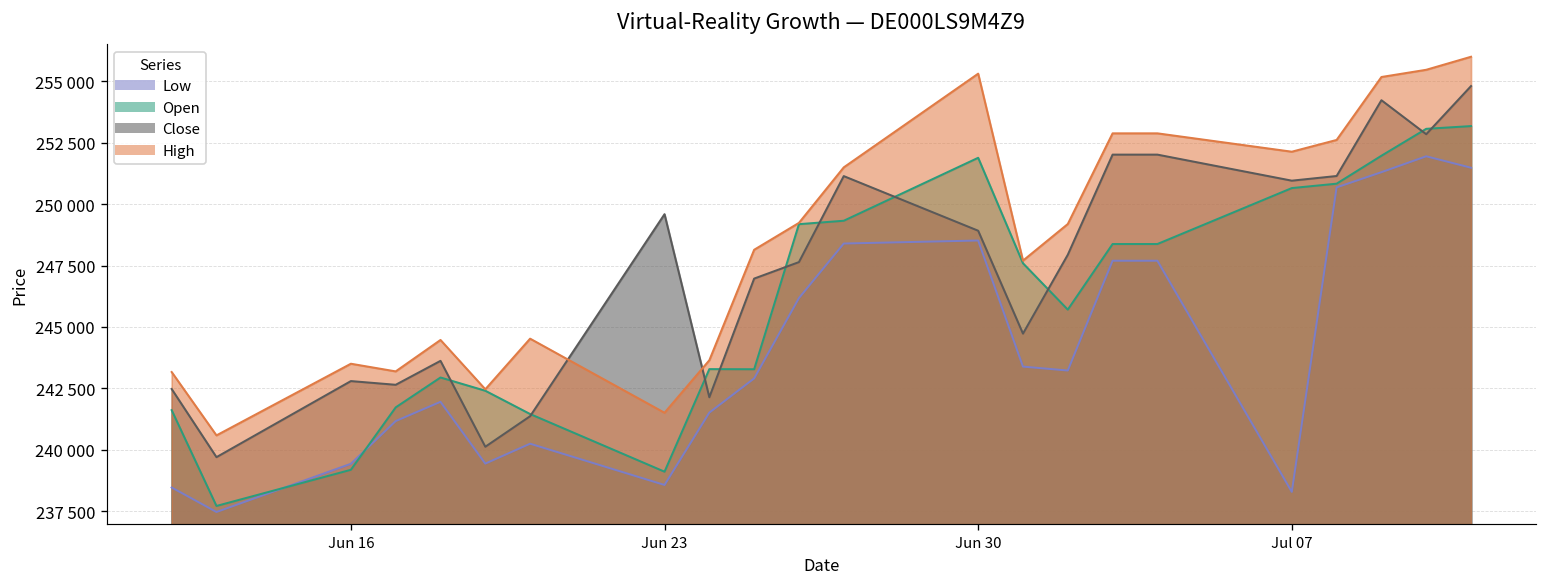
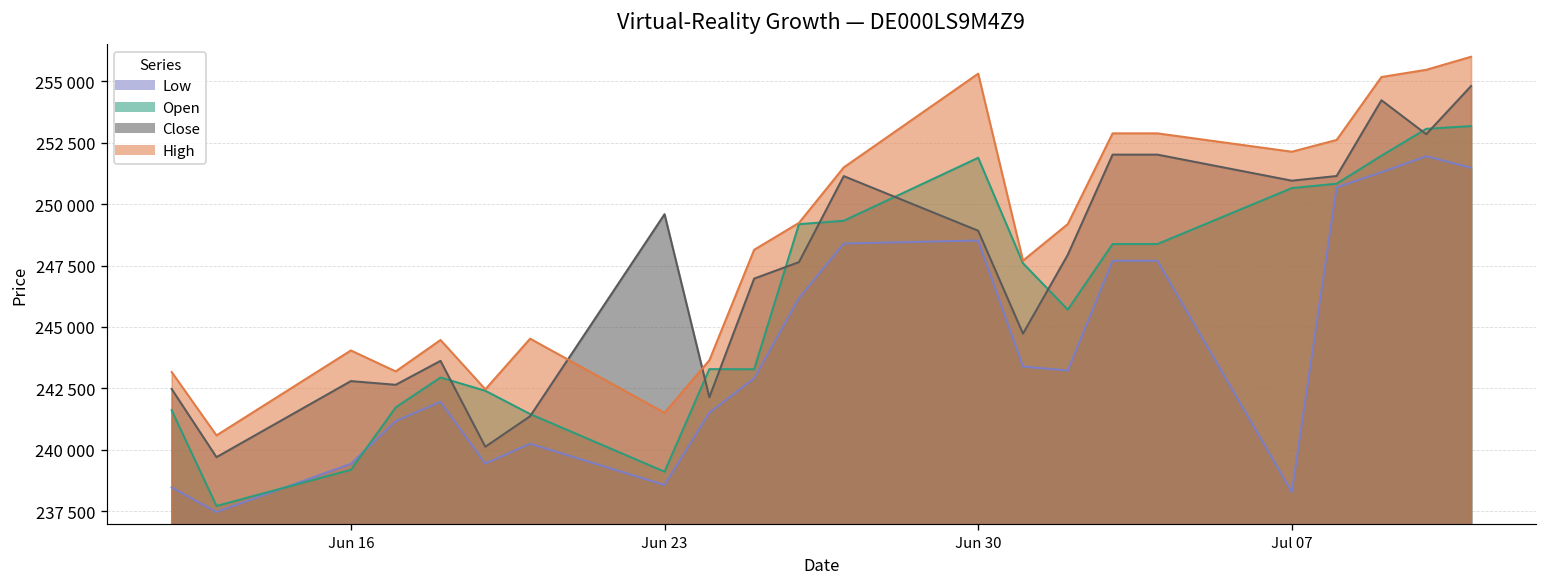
  {
    "Low": {
      "Jun 16": 239400,
      "Jun 23": 238600,
      "Jun 30": 248500,
      "Jul 07": 238300
    },
    "Open": {
      "Jun 16": 239200,
      "Jun 23": 239100,
      "Jun 30": 251900,
      "Jul 07": 250700
    },
    "Close": {
      "Jun 16": 242800,
      "Jun 23": 249600,
      "Jun 30": 248900,
      "Jul 07": 251000
    },
    "High": {
-     "Jun 16": 243500,
+     "Jun 16": 244000,
      "Jun 23": 241500,
      "Jun 30": 255300,
      "Jul 07": 252100
    }
  }
